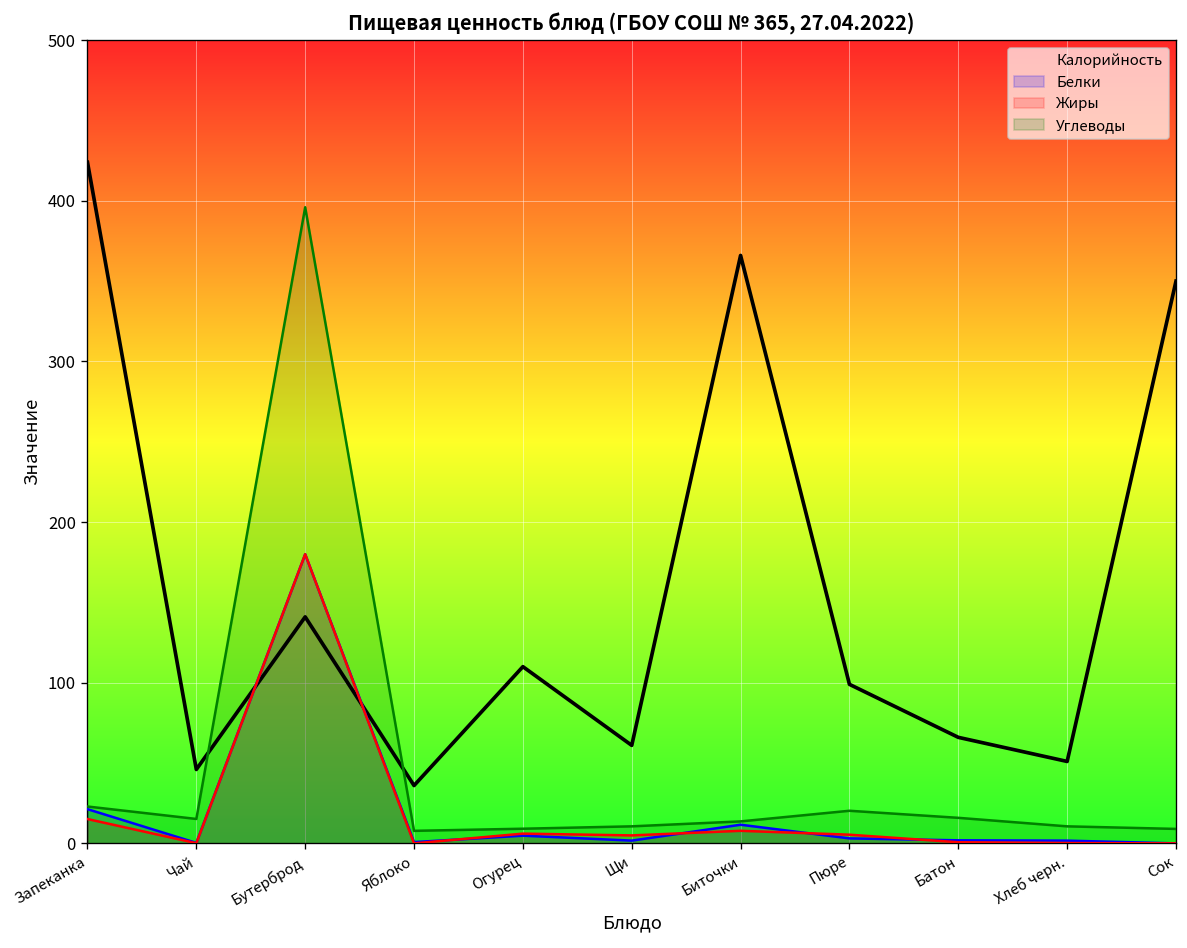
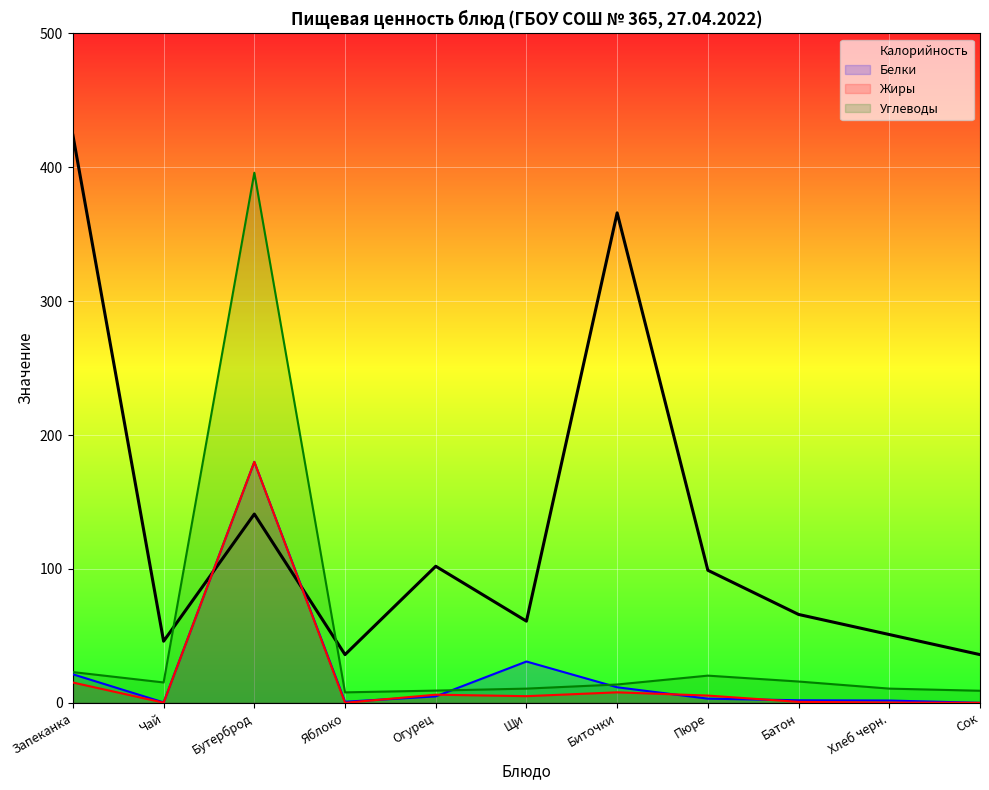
  {
    "Калорийность": {
      "Запеканка": 424,
      "Чай": 46,
      "Бутерброд": 141,
      "Яблоко": 36,
-     "Огурец": 110,
+     "Огурец": 102,
      "Щи": 61,
      "Биточки": 366,
      "Пюре": 99,
      "Батон": 66,
      "Хлеб черн.": 51,
-     "Сок": 350
+     "Сок": 36
    },
    "Белки": {
-     "Щи": 2,
+     "Щи": 31,
      "Биточки": 12,
      "Пюре": 3
    },
    "Жиры": {
      "Запеканка": 15,
      "Щи": 5,
      "Биточки": 8,
      "Пюре": 5
    },
    "Углеводы": {
      "Чай": 15,
      "Бутерброд": 396,
      "Яблоко": 8,
      "Огурец": 9,
      "Щи": 11,
      "Биточки": 14,
      "Пюре": 20,
      "Батон": 16,
      "Хлеб черн.": 11,
      "Сок": 9
    }
  }
